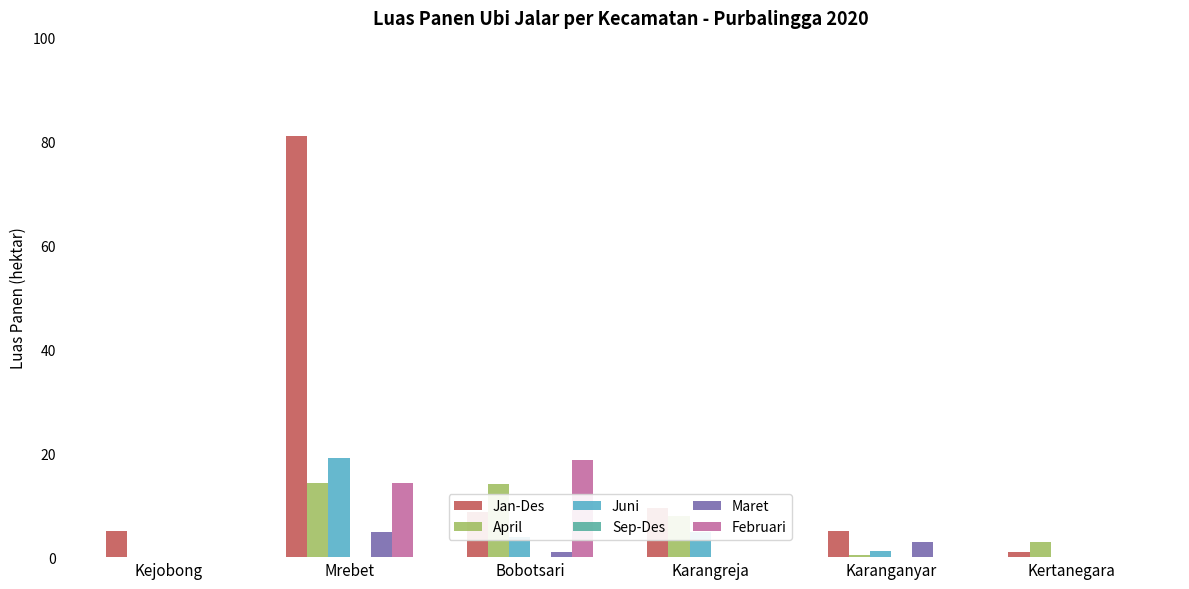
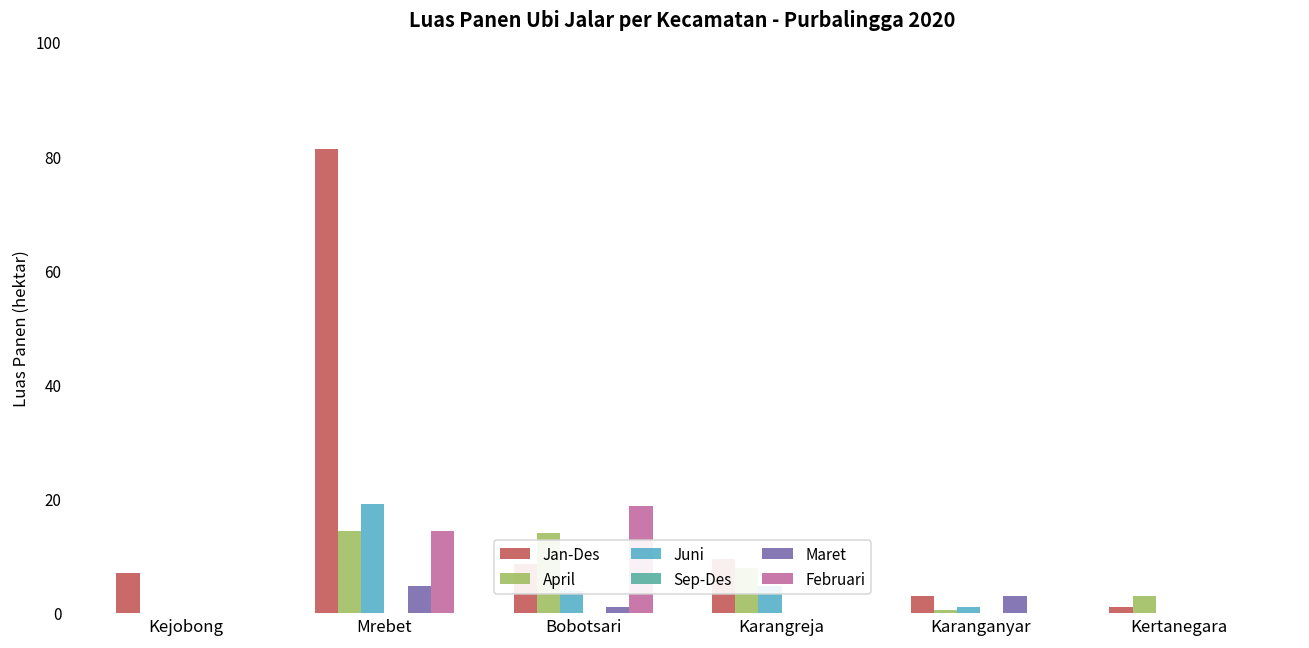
  {
    "Jan-Des": {
-     "Kejobong": 5,
+     "Kejobong": 7,
      "Mrebet": 81,
-     "Karanganyar": 5,
+     "Karanganyar": 3,
      "Kertanegara": 1
    },
    "April": {
      "Kejobong": 0,
      "Mrebet": 14,
      "Bobotsari": 14,
      "Karanganyar": 1,
      "Kertanegara": 3
    },
    "Maret": {
      "Kejobong": 0,
      "Mrebet": 5,
      "Bobotsari": 1,
      "Karangreja": 0,
      "Karanganyar": 3,
      "Kertanegara": 0
    },
    "Februari": {
      "Kejobong": 0,
      "Mrebet": 14,
      "Bobotsari": 19,
      "Karangreja": 0,
      "Karanganyar": 0,
      "Kertanegara": 0
    }
  }
